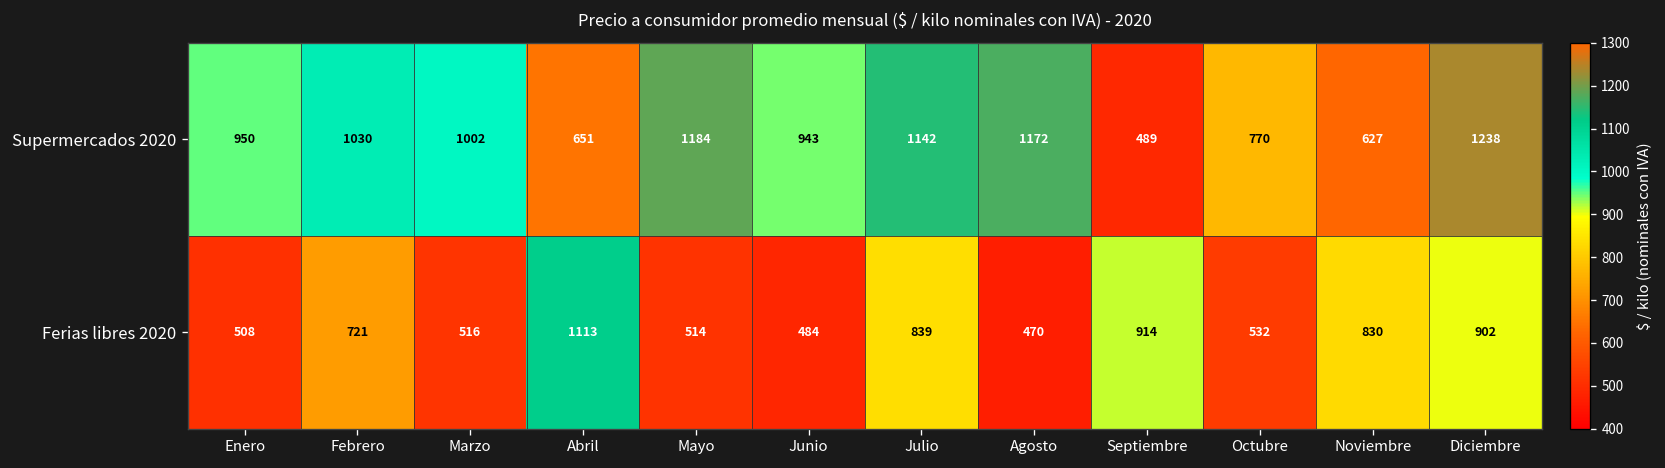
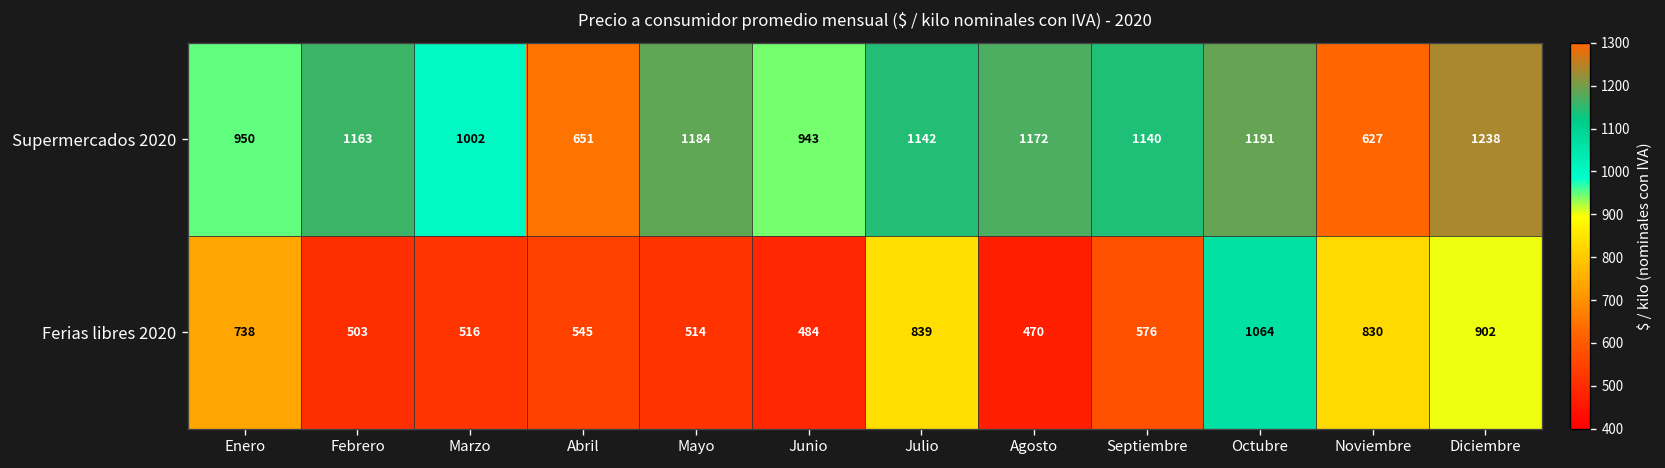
  {
    "Supermercados 2020": {
      "Enero": 950,
-     "Febrero": 1030,
+     "Febrero": 1163,
      "Marzo": 1002,
      "Abril": 651,
      "Mayo": 1184,
      "Junio": 943,
      "Julio": 1142,
      "Agosto": 1172,
-     "Septiembre": 489,
-     "Octubre": 770,
+     "Septiembre": 1140,
+     "Octubre": 1191,
      "Noviembre": 627,
      "Diciembre": 1238
    },
    "Ferias libres 2020": {
-     "Enero": 508,
-     "Febrero": 721,
+     "Enero": 738,
+     "Febrero": 503,
      "Marzo": 516,
-     "Abril": 1113,
+     "Abril": 545,
      "Mayo": 514,
      "Junio": 484,
      "Julio": 839,
      "Agosto": 470,
-     "Septiembre": 914,
-     "Octubre": 532,
+     "Septiembre": 576,
+     "Octubre": 1064,
      "Noviembre": 830,
      "Diciembre": 902
    }
  }
